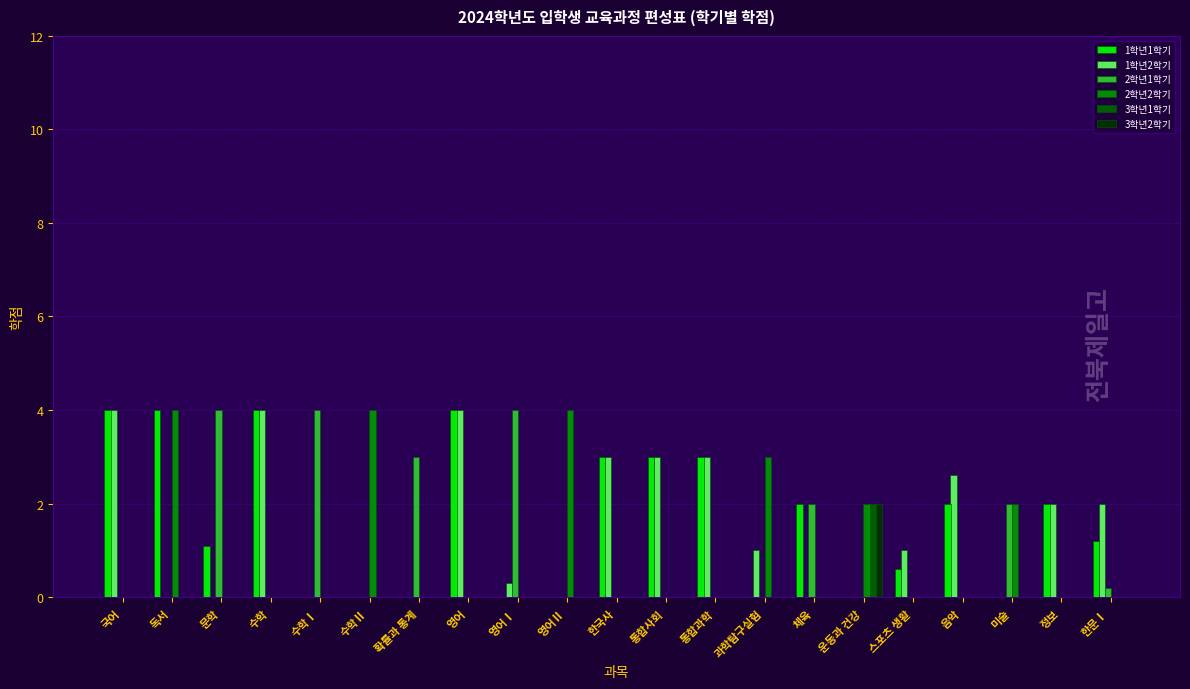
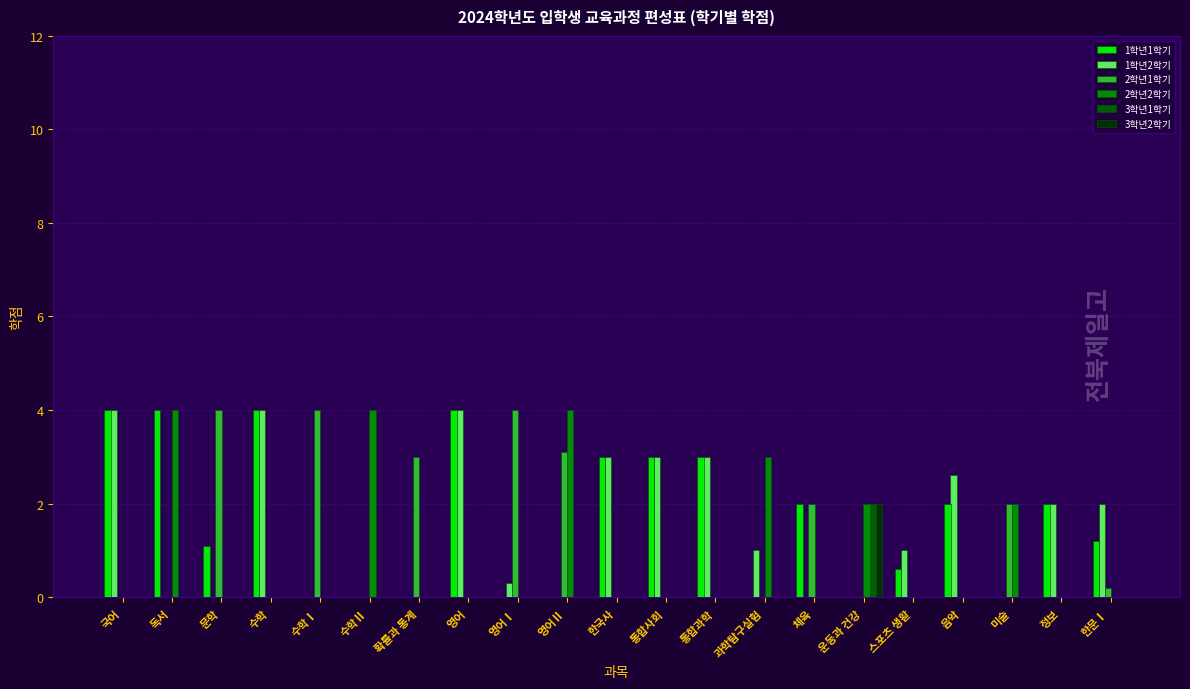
  {
    "1학년1학기": {
      "국어": 4.0,
      "독서": 4.0,
      "문학": 1.1,
      "수학": 4.0,
      "수학Ⅰ": 0.0,
      "수학Ⅱ": 0.0,
      "확률과 통계": 0.0,
      "영어": 4.0,
      "영어Ⅰ": 0.0,
      "영어Ⅱ": 0.0,
      "한국사": 3.0,
      "통합사회": 3.0,
      "통합과학": 3.0,
      "과학탐구실험": 0.0,
      "체육": 2.0,
      "운동과 건강": 0.0,
      "스포츠 생활": 0.6,
      "음악": 2.0,
      "미술": 0.0,
      "정보": 2.0,
      "한문Ⅰ": 1.2
    },
    "1학년2학기": {
      "국어": 4.0,
      "독서": 0.0,
      "문학": 0.0,
      "수학": 4.0,
      "수학Ⅰ": 0.0,
      "수학Ⅱ": 0.0,
      "확률과 통계": 0.0,
      "영어": 4.0,
      "영어Ⅰ": 0.3,
      "영어Ⅱ": 0.0,
      "한국사": 3.0,
      "통합사회": 3.0,
      "통합과학": 3.0,
      "과학탐구실험": 1.0,
      "체육": 0.0,
      "운동과 건강": 0.0,
      "스포츠 생활": 1.0,
      "음악": 2.6,
      "미술": 0.0,
      "정보": 2.0,
      "한문Ⅰ": 2.0
    },
    "2학년1학기": {
      "국어": 0.0,
      "독서": 0.0,
      "문학": 4.0,
      "수학": 0.0,
      "수학Ⅰ": 4.0,
      "수학Ⅱ": 0.0,
      "확률과 통계": 3.0,
      "영어": 0.0,
      "영어Ⅰ": 4.0,
-     "영어Ⅱ": 0.0,
+     "영어Ⅱ": 3.1,
      "한국사": 0.0,
      "통합사회": 0.0,
      "통합과학": 0.0,
      "과학탐구실험": 0.0,
      "체육": 2.0,
      "운동과 건강": 0.0,
      "스포츠 생활": 0.0,
      "음악": 0.0,
      "미술": 2.0,
      "정보": 0.0,
      "한문Ⅰ": 0.2
    }
  }
